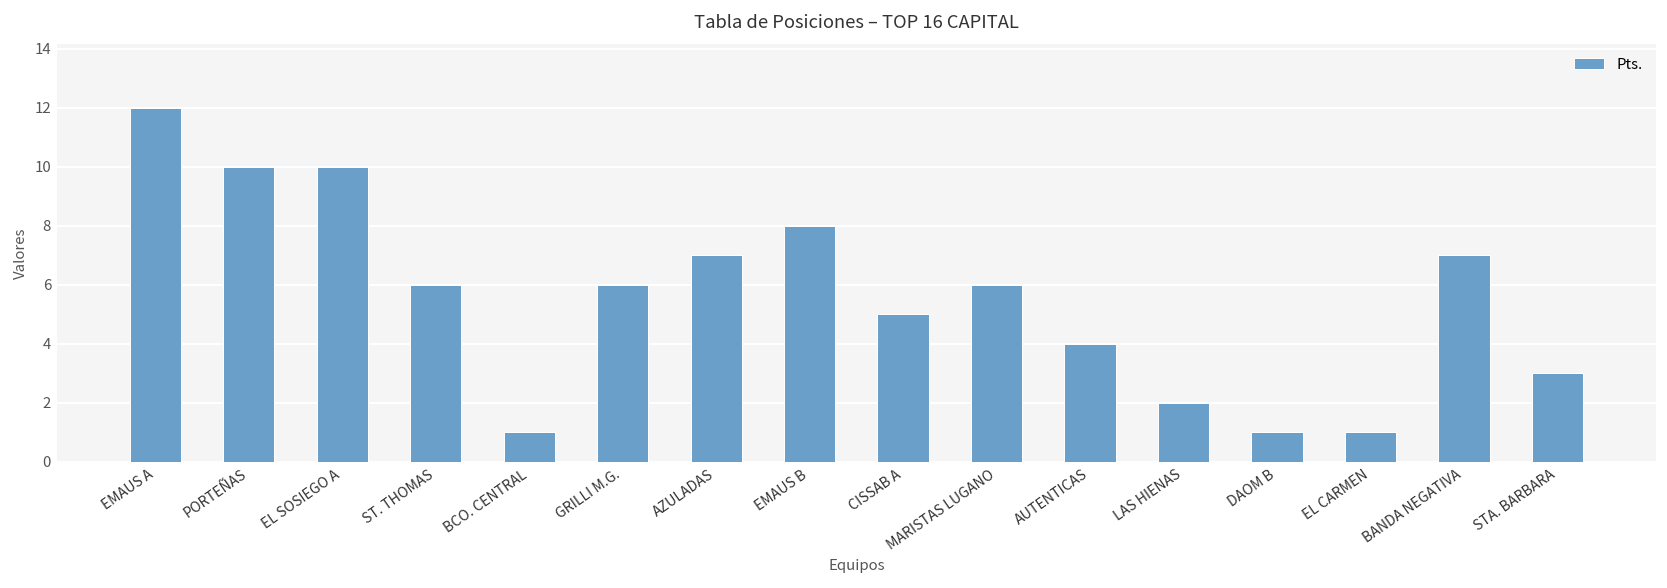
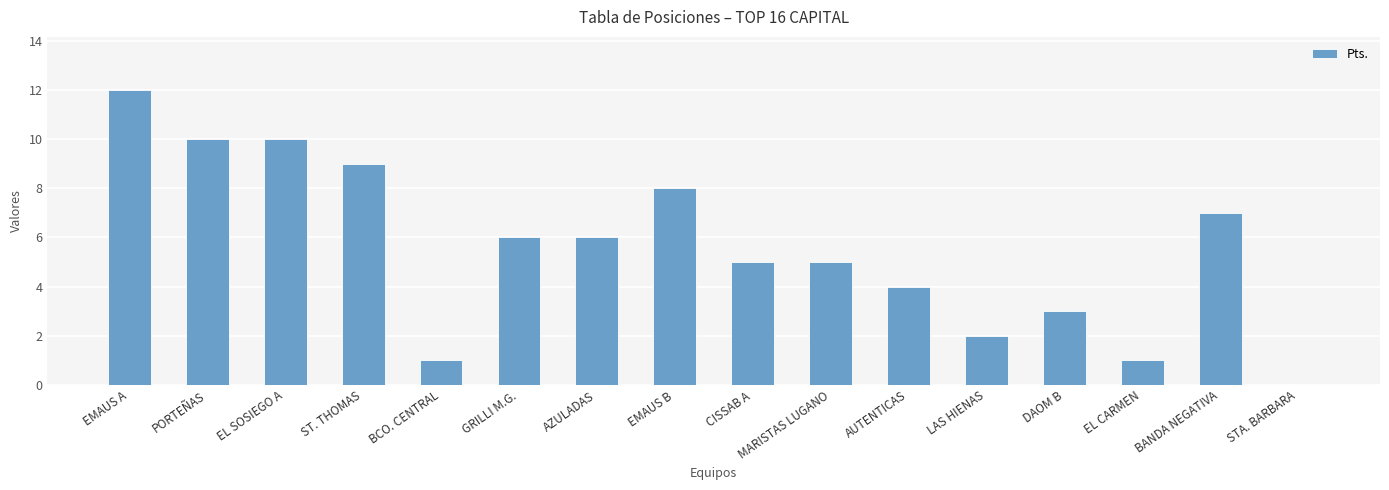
  {
    "EMAUS A": 12,
    "PORTEÑAS": 10,
    "EL SOSIEGO A": 10,
-   "ST. THOMAS": 6,
+   "ST. THOMAS": 9,
    "BCO. CENTRAL": 1,
    "GRILLI M.G.": 6,
-   "AZULADAS": 7,
+   "AZULADAS": 6,
    "EMAUS B": 8,
    "CISSAB A": 5,
-   "MARISTAS LUGANO": 6,
+   "MARISTAS LUGANO": 5,
    "AUTENTICAS": 4,
    "LAS HIENAS": 2,
-   "DAOM B": 1,
+   "DAOM B": 3,
    "EL CARMEN": 1,
    "BANDA NEGATIVA": 7,
-   "STA. BARBARA": 3
+   "STA. BARBARA": 0
  }
